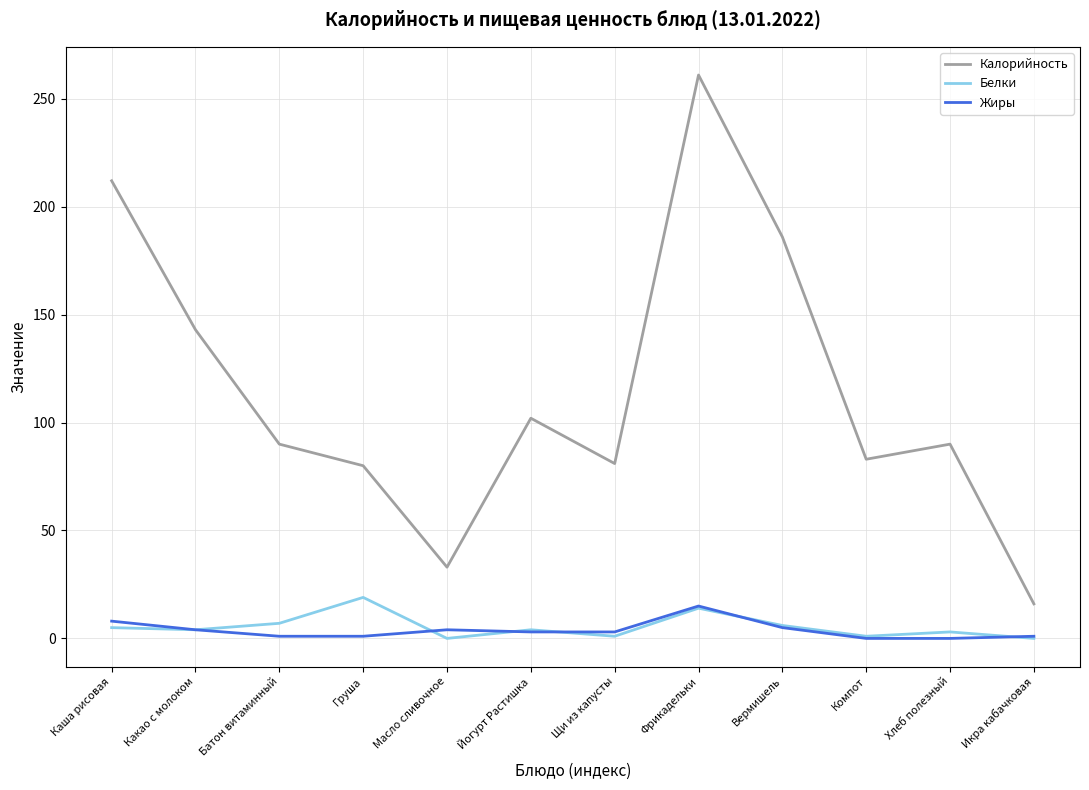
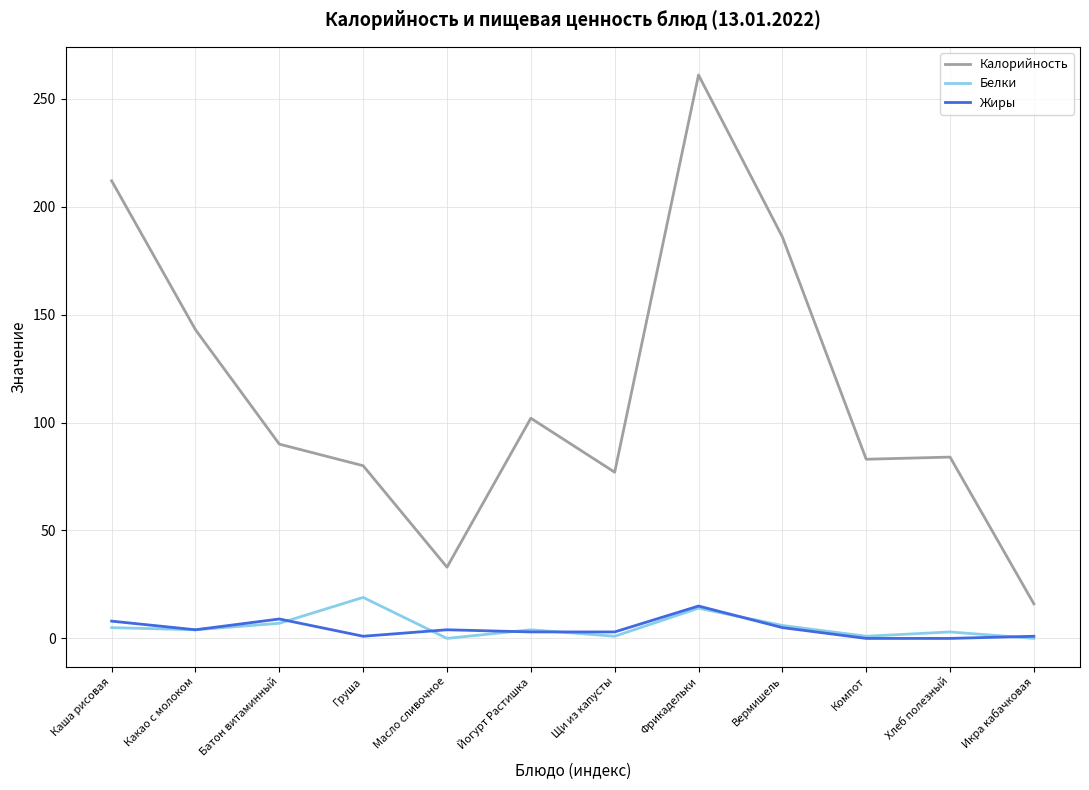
  {
    "Калорийность": {
      "Каша рисовая": 212,
      "Какао с молоком": 143,
      "Батон витаминный": 90,
      "Груша": 80,
      "Масло сливочное": 33,
      "Йогурт Растишка": 102,
-     "Щи из капусты": 81,
+     "Щи из капусты": 77,
      "Фрикадельки": 261,
      "Вермишель": 186,
      "Компот": 83,
-     "Хлеб полезный": 90,
+     "Хлеб полезный": 84,
      "Икра кабачковая": 16
    },
    "Белки": {
      "Каша рисовая": 5,
      "Батон витаминный": 7,
      "Груша": 19,
      "Масло сливочное": 0,
      "Щи из капусты": 1,
      "Хлеб полезный": 3
    },
    "Жиры": {
      "Каша рисовая": 8,
-     "Батон витаминный": 1,
+     "Батон витаминный": 9,
      "Груша": 1,
      "Масло сливочное": 4,
      "Щи из капусты": 3,
      "Хлеб полезный": 0
    }
  }
